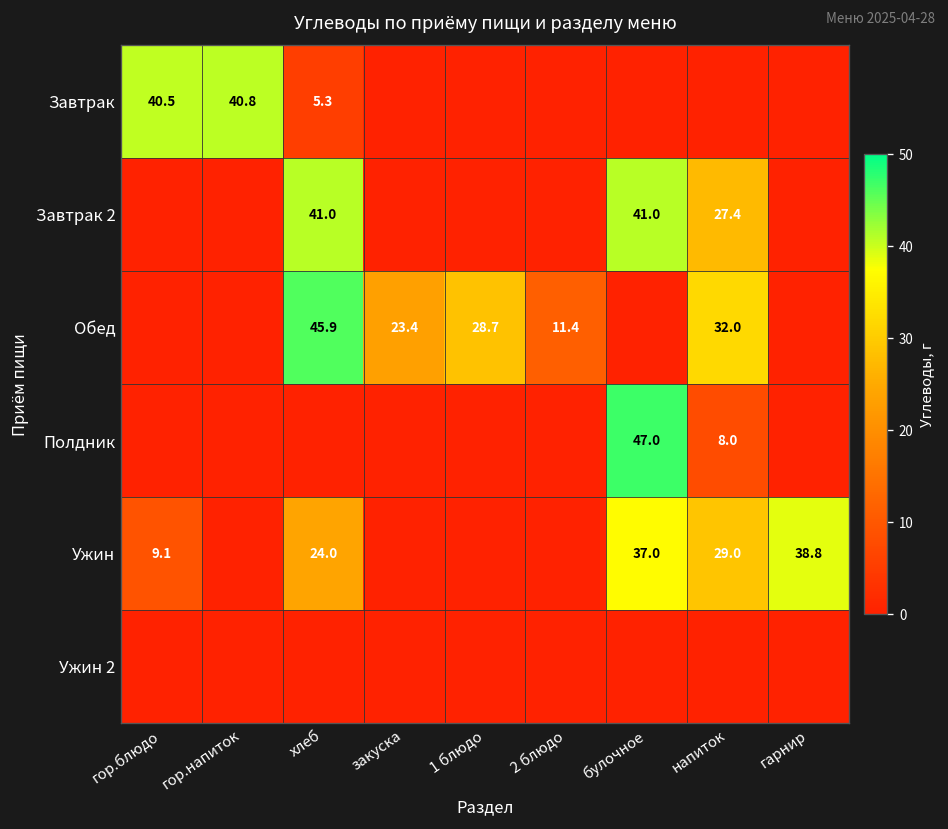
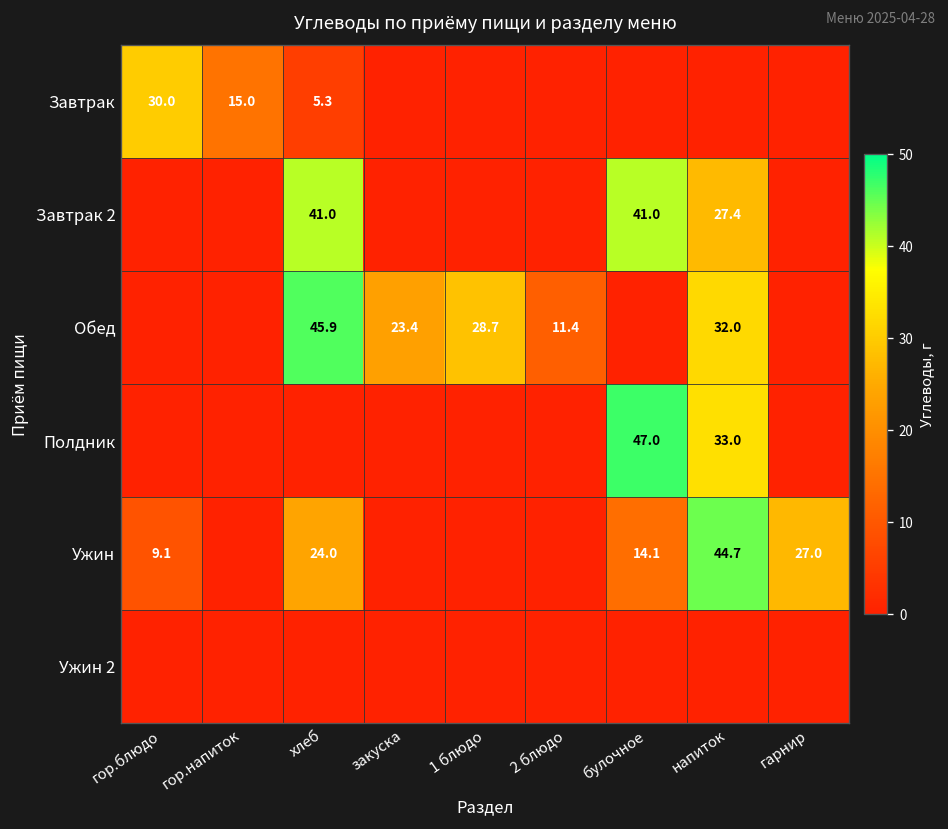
  {
    "Завтрак": {
-     "гор.блюдо": 40.5,
-     "гор.напиток": 40.8,
+     "гор.блюдо": 30.0,
+     "гор.напиток": 15.0,
      "хлеб": 5.3
    },
    "Завтрак 2": {
      "хлеб": 41.0,
      "булочное": 41.0,
      "напиток": 27.4
    },
    "Обед": {
      "хлеб": 45.9,
      "закуска": 23.4,
      "1 блюдо": 28.7,
      "2 блюдо": 11.4,
      "напиток": 32.0
    },
    "Полдник": {
      "булочное": 47.0,
-     "напиток": 8.0
+     "напиток": 33.0
    },
    "Ужин": {
      "гор.блюдо": 9.1,
      "хлеб": 24.0,
-     "булочное": 37.0,
-     "напиток": 29.0,
-     "гарнир": 38.8
+     "булочное": 14.1,
+     "напиток": 44.7,
+     "гарнир": 27.0
    }
  }
